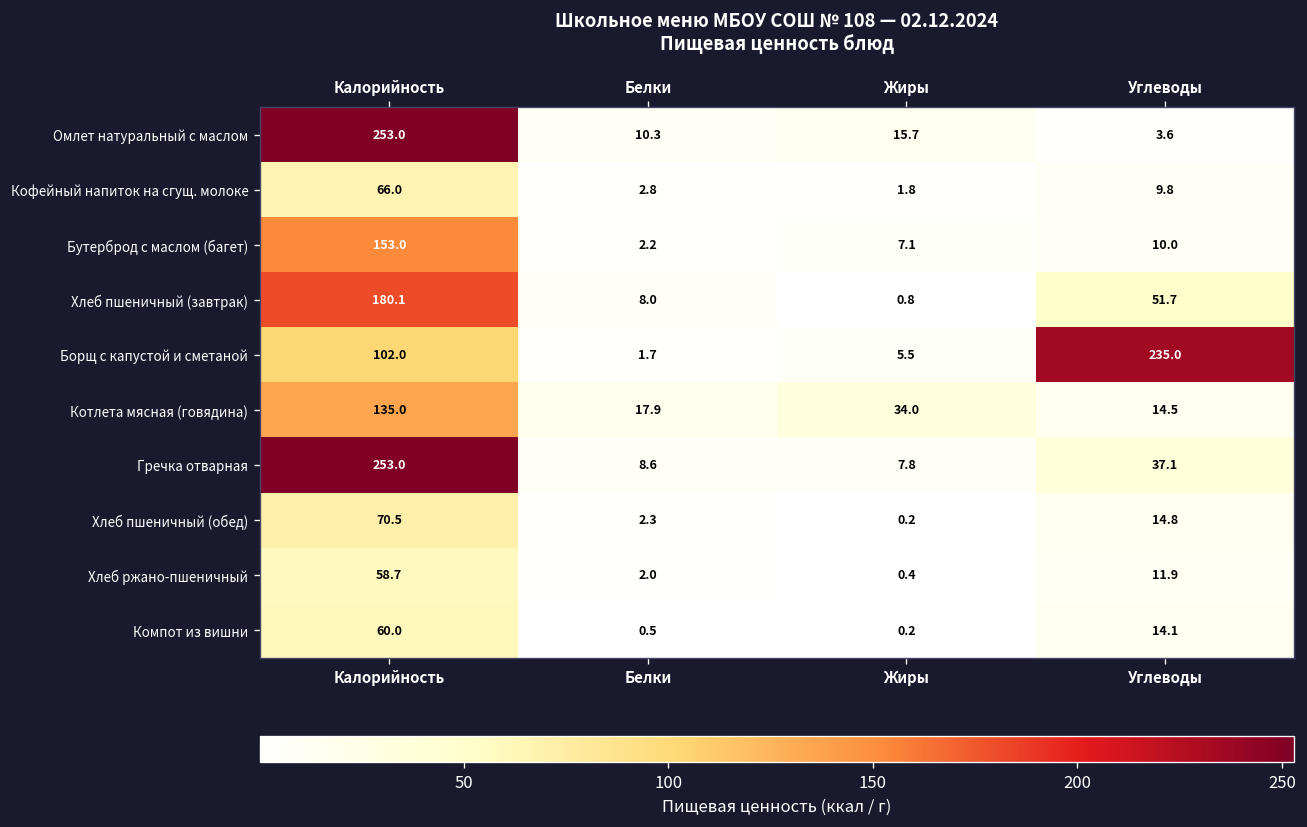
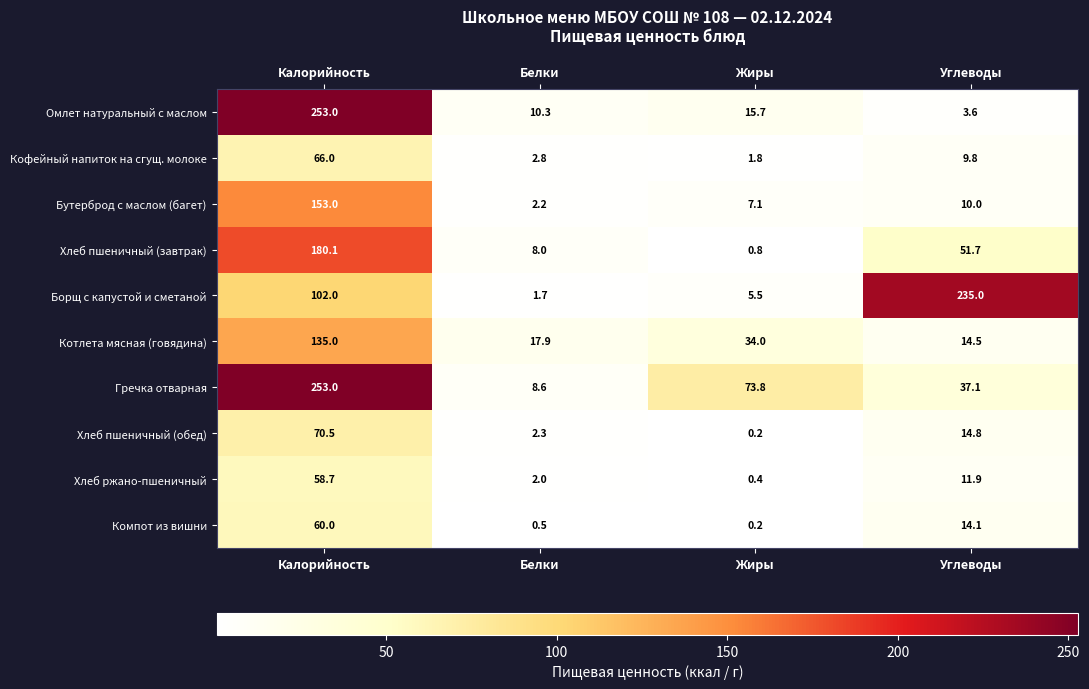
  {
    "Омлет натуральный с маслом": {
      "Калорийность": 253.0,
      "Белки": 10.3,
      "Жиры": 15.7,
      "Углеводы": 3.6
    },
    "Кофейный напиток на сгущ. молоке": {
      "Калорийность": 66.0,
      "Белки": 2.8,
      "Жиры": 1.8,
      "Углеводы": 9.8
    },
    "Бутерброд с маслом (багет)": {
      "Калорийность": 153.0,
      "Белки": 2.2,
      "Жиры": 7.1,
      "Углеводы": 10.0
    },
    "Хлеб пшеничный (завтрак)": {
      "Калорийность": 180.1,
      "Белки": 8.0,
      "Жиры": 0.8,
      "Углеводы": 51.7
    },
    "Борщ с капустой и сметаной": {
      "Калорийность": 102.0,
      "Белки": 1.7,
      "Жиры": 5.5,
      "Углеводы": 235.0
    },
    "Котлета мясная (говядина)": {
      "Калорийность": 135.0,
      "Белки": 17.9,
      "Жиры": 34.0,
      "Углеводы": 14.5
    },
    "Гречка отварная": {
      "Калорийность": 253.0,
      "Белки": 8.6,
-     "Жиры": 7.8,
+     "Жиры": 73.8,
      "Углеводы": 37.1
    },
    "Хлеб пшеничный (обед)": {
      "Калорийность": 70.5,
      "Белки": 2.3,
      "Жиры": 0.2,
      "Углеводы": 14.8
    },
    "Хлеб ржано-пшеничный": {
      "Калорийность": 58.7,
      "Белки": 2.0,
      "Жиры": 0.4,
      "Углеводы": 11.9
    },
    "Компот из вишни": {
      "Калорийность": 60.0,
      "Белки": 0.5,
      "Жиры": 0.2,
      "Углеводы": 14.1
    }
  }
